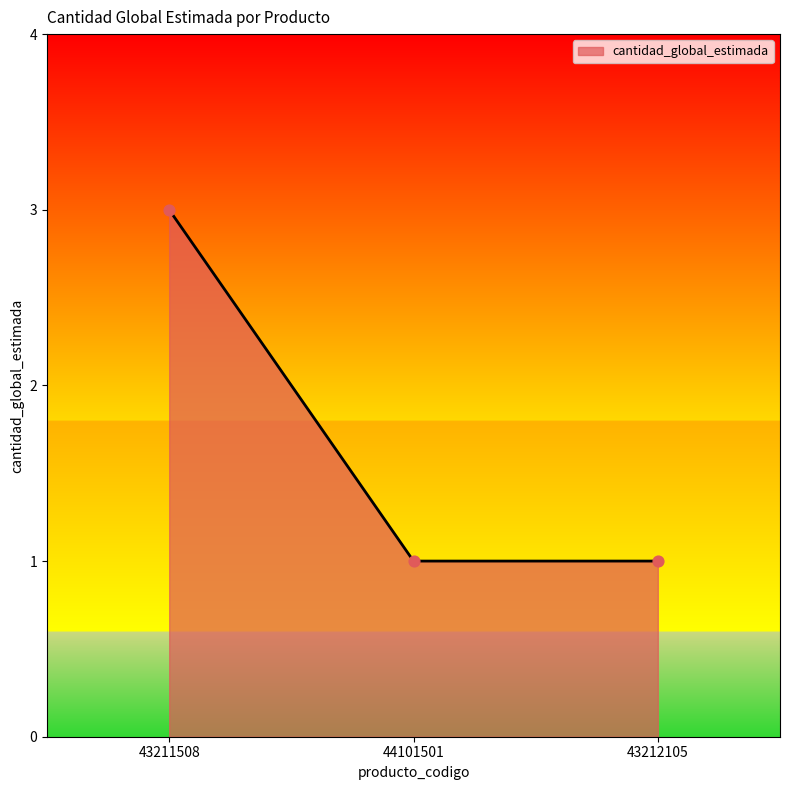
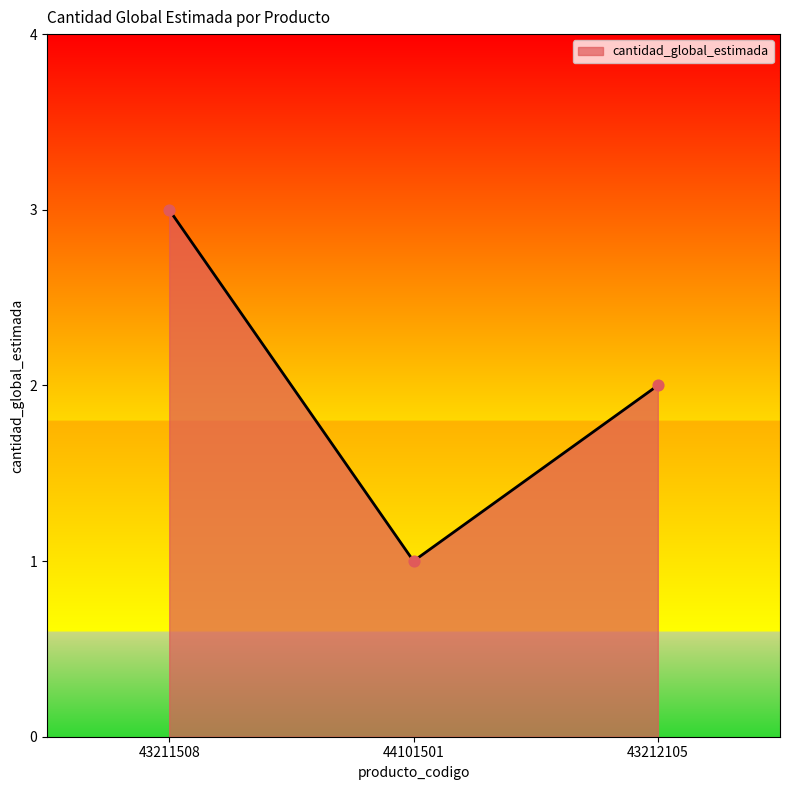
  {
    "43211508": 3,
    "44101501": 1,
-   "43212105": 1
+   "43212105": 2
  }
